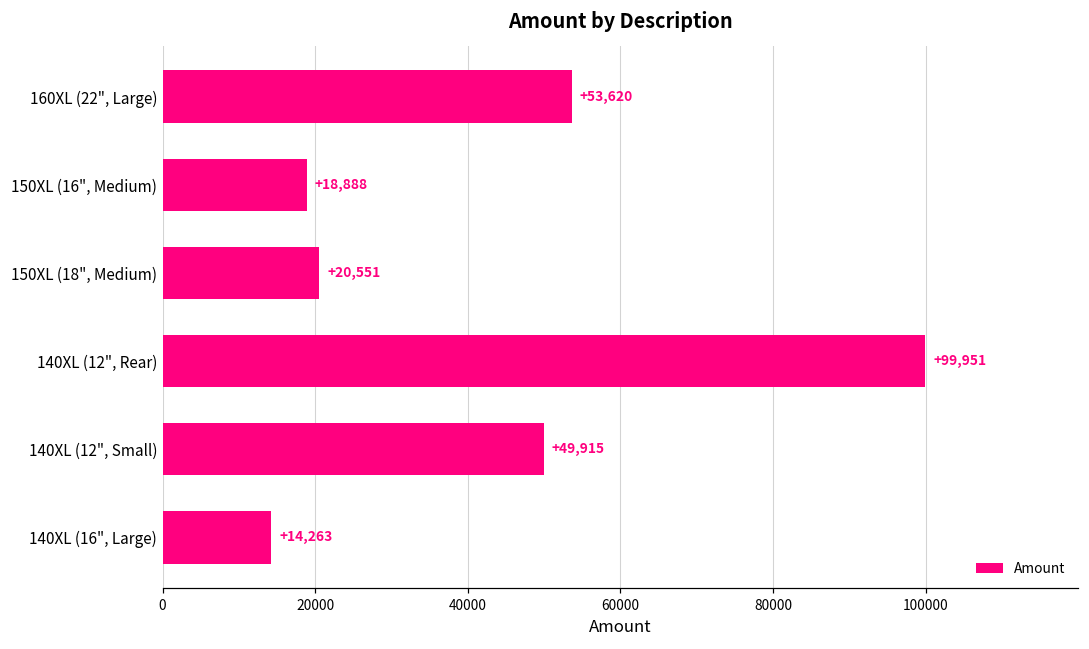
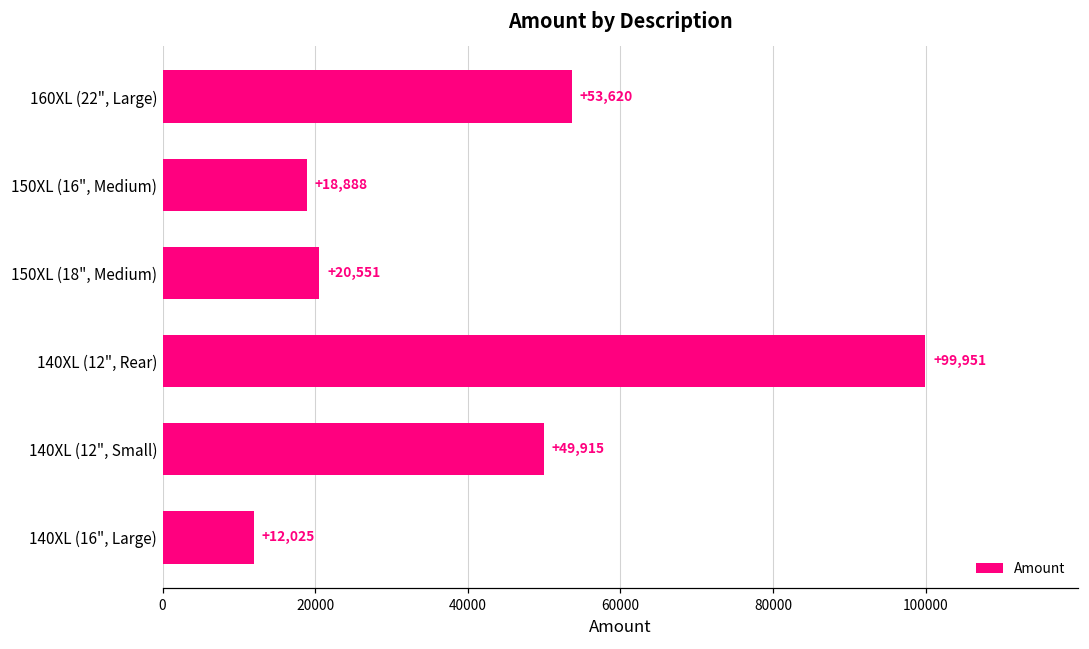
  {
    "160XL (22\", Large)": "+53,620",
    "150XL (16\", Medium)": "+18,888",
    "150XL (18\", Medium)": "+20,551",
    "140XL (12\", Rear)": "+99,951",
    "140XL (12\", Small)": "+49,915",
-   "140XL (16\", Large)": "+14,263"
+   "140XL (16\", Large)": "+12,025"
  }
